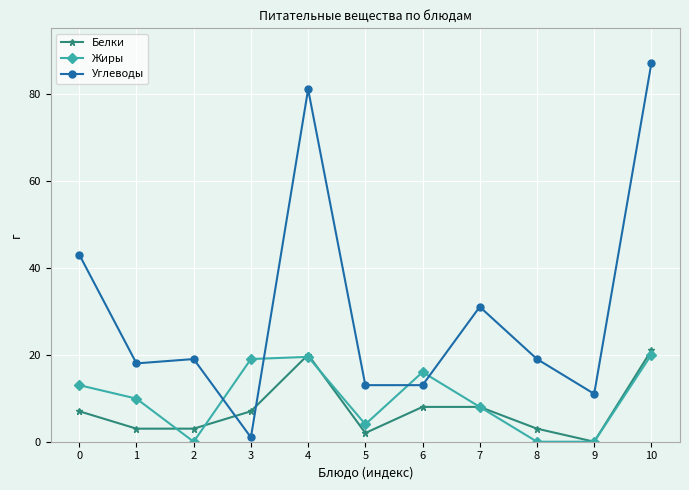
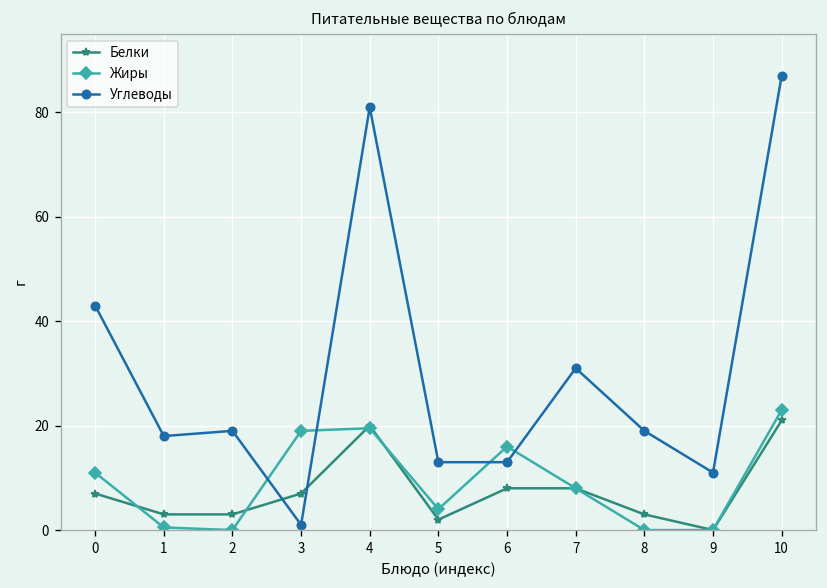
  {
    "Жиры": {
-     "0": 13,
-     "1": 10,
+     "0": 11,
+     "1": 1,
      "2": 0,
      "3": 19,
      "5": 4,
      "6": 16,
      "8": 0,
-     "10": 20
+     "10": 23
    }
  }
